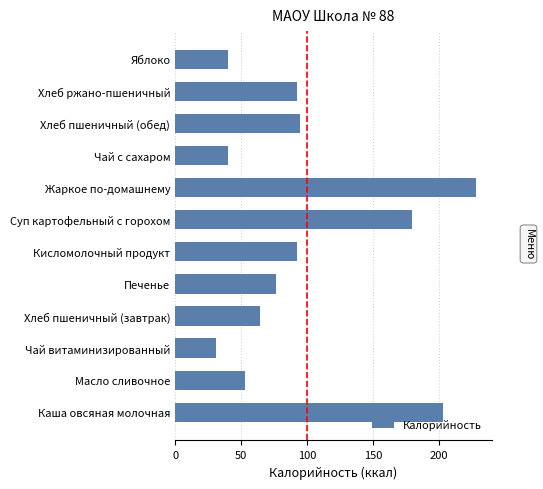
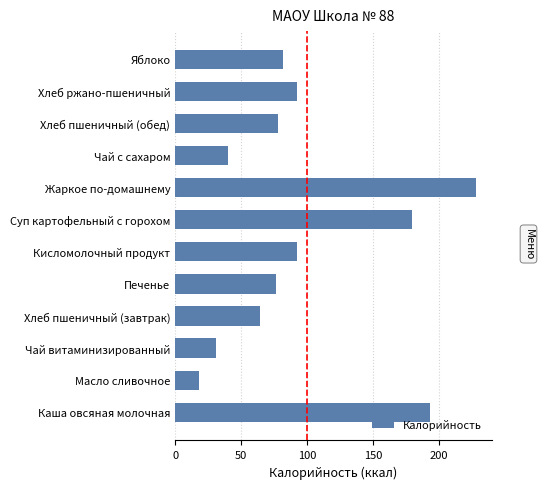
  {
-   "Яблоко": 40,
+   "Яблоко": 82,
    "Хлеб ржано-пшеничный": 92,
-   "Хлеб пшеничный (обед)": 95,
+   "Хлеб пшеничный (обед)": 78,
    "Чай с сахаром": 40,
    "Жаркое по-домашнему": 229,
    "Суп картофельный с горохом": 180,
    "Кисломолочный продукт": 93,
    "Печенье": 77,
    "Хлеб пшеничный (завтрак)": 64,
    "Чай витаминизированный": 31,
-   "Масло сливочное": 53,
-   "Каша овсяная молочная": 203
+   "Масло сливочное": 18,
+   "Каша овсяная молочная": 193
  }
